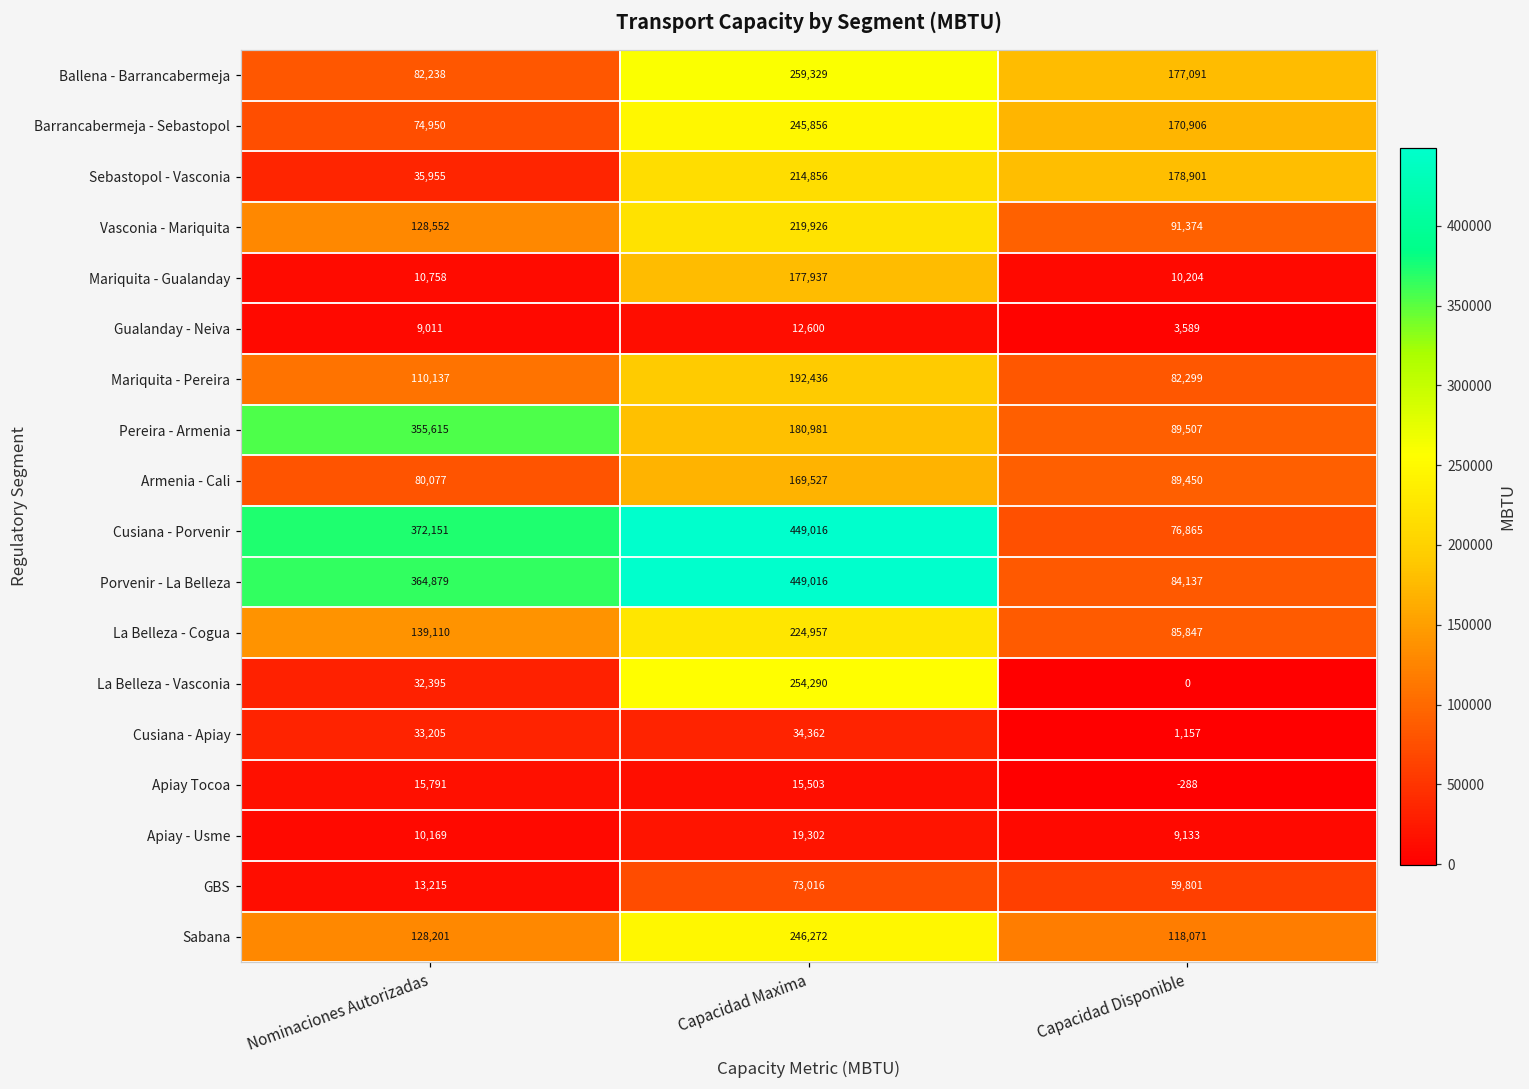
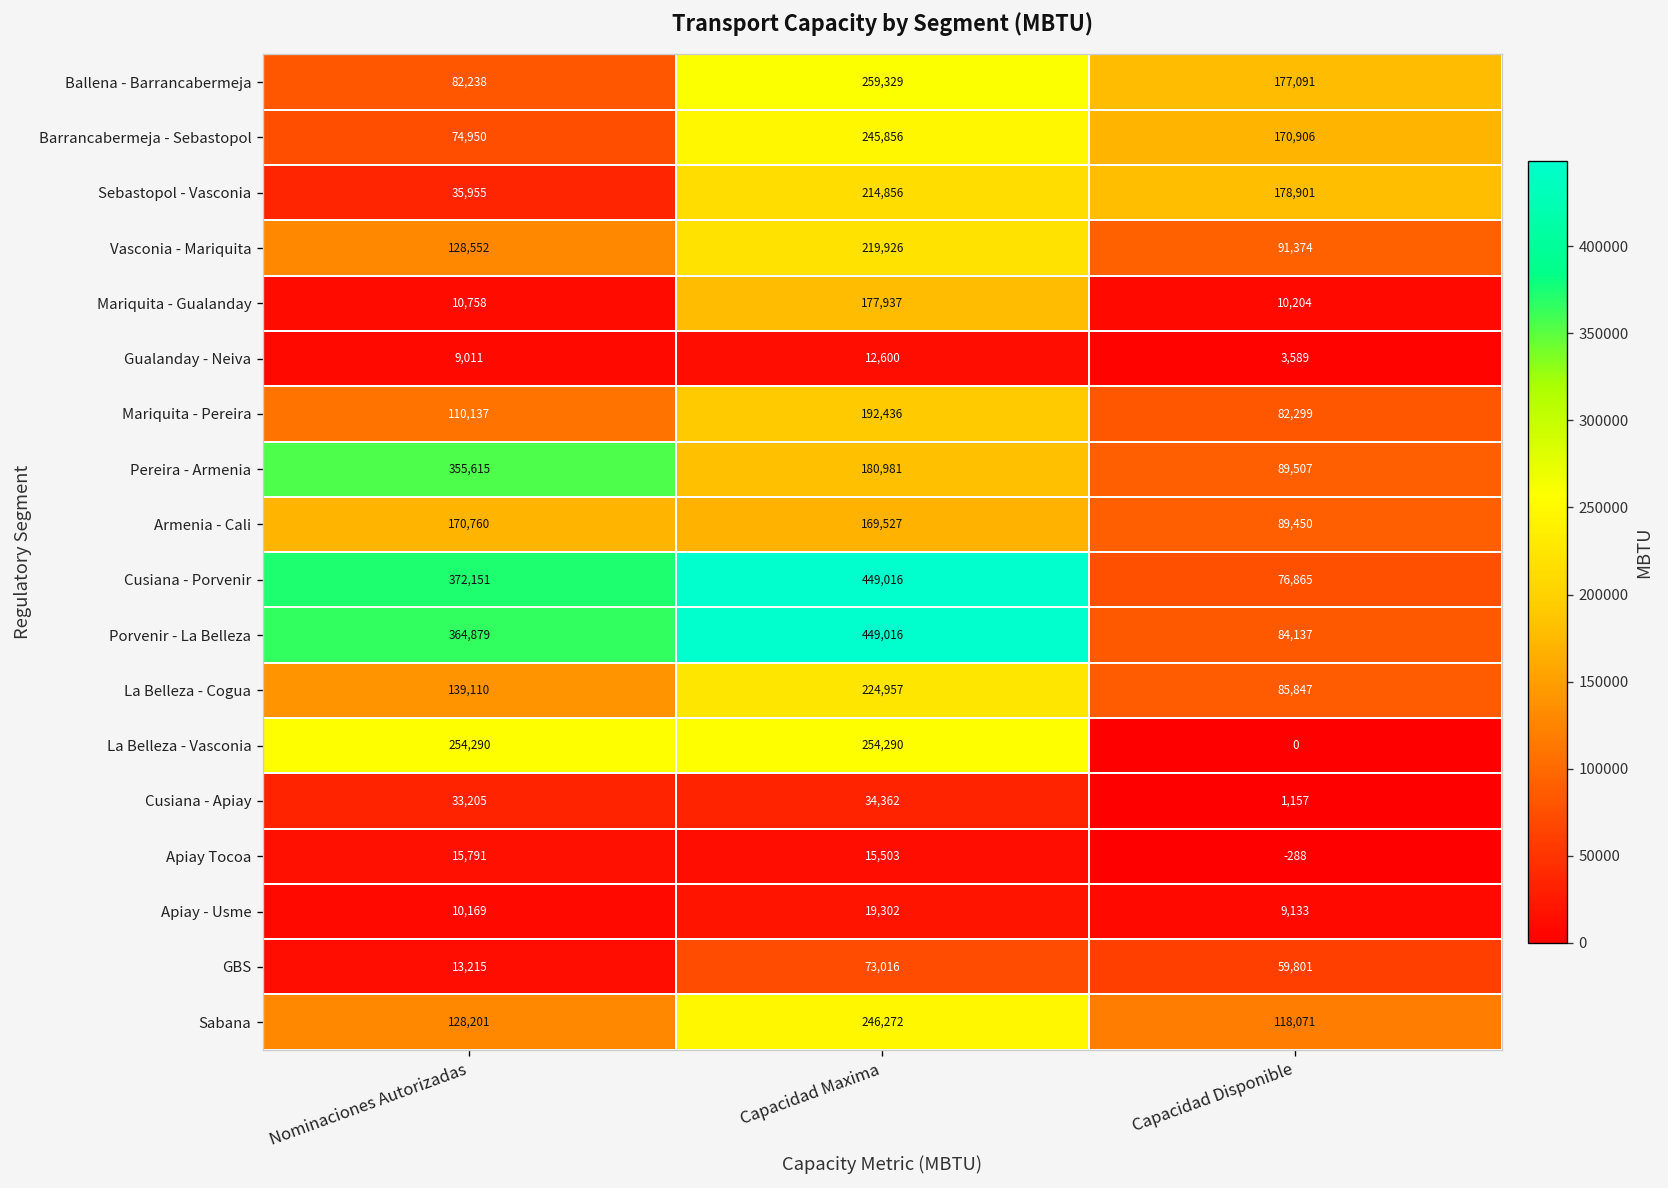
  {
    "Ballena - Barrancabermeja": {
      "Nominaciones Autorizadas": "82,238",
      "Capacidad Maxima": "259,329",
      "Capacidad Disponible": "177,091"
    },
    "Barrancabermeja - Sebastopol": {
      "Nominaciones Autorizadas": "74,950",
      "Capacidad Maxima": "245,856",
      "Capacidad Disponible": "170,906"
    },
    "Sebastopol - Vasconia": {
      "Nominaciones Autorizadas": "35,955",
      "Capacidad Maxima": "214,856",
      "Capacidad Disponible": "178,901"
    },
    "Vasconia - Mariquita": {
      "Nominaciones Autorizadas": "128,552",
      "Capacidad Maxima": "219,926",
      "Capacidad Disponible": "91,374"
    },
    "Mariquita - Gualanday": {
      "Nominaciones Autorizadas": "10,758",
      "Capacidad Maxima": "177,937",
      "Capacidad Disponible": "10,204"
    },
    "Gualanday - Neiva": {
      "Nominaciones Autorizadas": "9,011",
      "Capacidad Maxima": "12,600",
      "Capacidad Disponible": "3,589"
    },
    "Mariquita - Pereira": {
      "Nominaciones Autorizadas": "110,137",
      "Capacidad Maxima": "192,436",
      "Capacidad Disponible": "82,299"
    },
    "Pereira - Armenia": {
      "Nominaciones Autorizadas": "355,615",
      "Capacidad Maxima": "180,981",
      "Capacidad Disponible": "89,507"
    },
    "Armenia - Cali": {
-     "Nominaciones Autorizadas": "80,077",
+     "Nominaciones Autorizadas": "170,760",
      "Capacidad Maxima": "169,527",
      "Capacidad Disponible": "89,450"
    },
    "Cusiana - Porvenir": {
      "Nominaciones Autorizadas": "372,151",
      "Capacidad Maxima": "449,016",
      "Capacidad Disponible": "76,865"
    },
    "Porvenir - La Belleza": {
      "Nominaciones Autorizadas": "364,879",
      "Capacidad Maxima": "449,016",
      "Capacidad Disponible": "84,137"
    },
    "La Belleza - Cogua": {
      "Nominaciones Autorizadas": "139,110",
      "Capacidad Maxima": "224,957",
      "Capacidad Disponible": "85,847"
    },
    "La Belleza - Vasconia": {
-     "Nominaciones Autorizadas": "32,395",
+     "Nominaciones Autorizadas": "254,290",
      "Capacidad Maxima": "254,290",
      "Capacidad Disponible": "0"
    },
    "Cusiana - Apiay": {
      "Nominaciones Autorizadas": "33,205",
      "Capacidad Maxima": "34,362",
      "Capacidad Disponible": "1,157"
    },
    "Apiay Tocoa": {
      "Nominaciones Autorizadas": "15,791",
      "Capacidad Maxima": "15,503",
      "Capacidad Disponible": "-288"
    },
    "Apiay - Usme": {
      "Nominaciones Autorizadas": "10,169",
      "Capacidad Maxima": "19,302",
      "Capacidad Disponible": "9,133"
    },
    "GBS": {
      "Nominaciones Autorizadas": "13,215",
      "Capacidad Maxima": "73,016",
      "Capacidad Disponible": "59,801"
    },
    "Sabana": {
      "Nominaciones Autorizadas": "128,201",
      "Capacidad Maxima": "246,272",
      "Capacidad Disponible": "118,071"
    }
  }
